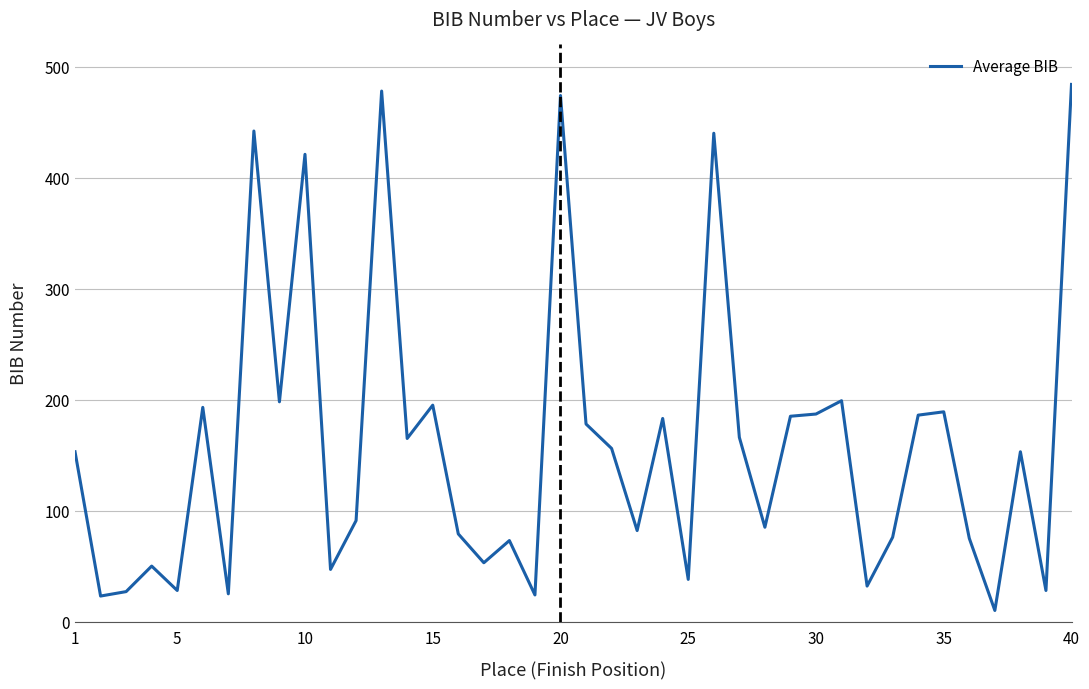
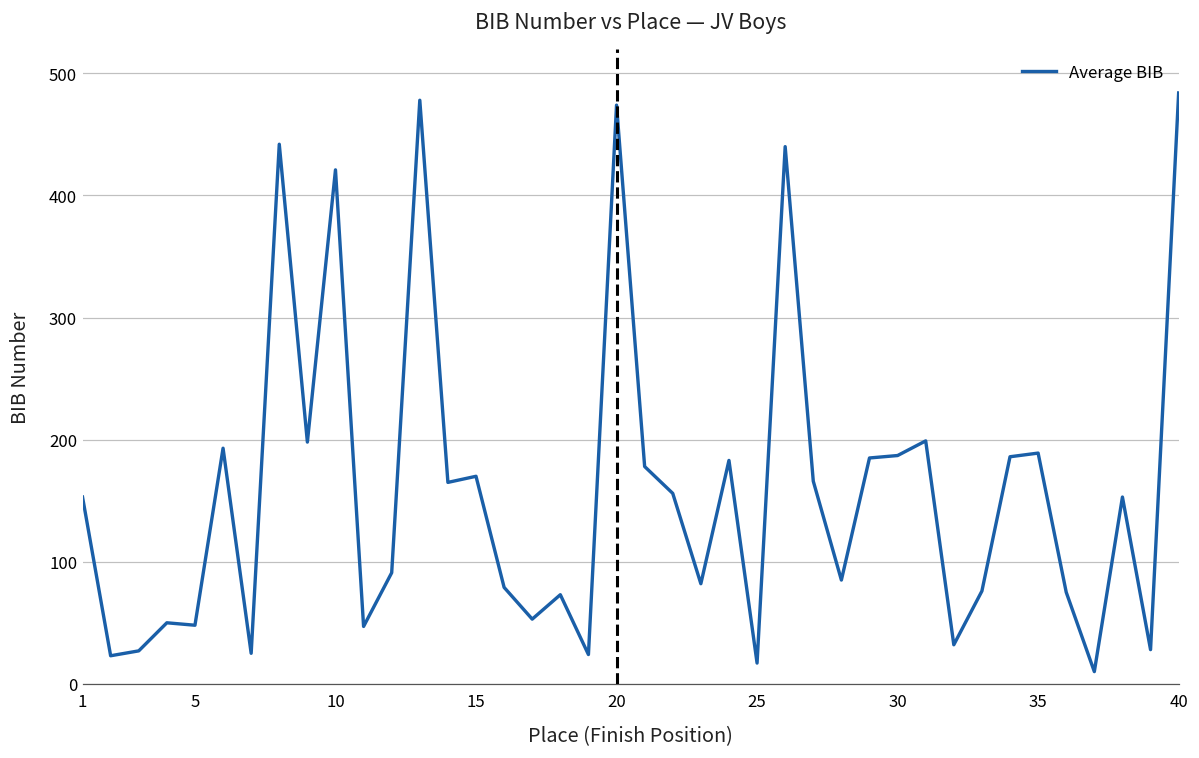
  {
    "1": 153,
-   "5": 28,
+   "5": 48,
    "10": 421,
-   "15": 195,
+   "15": 170,
    "20": 474,
-   "25": 38,
+   "25": 17,
    "30": 187,
    "35": 189,
    "40": 484
  }
